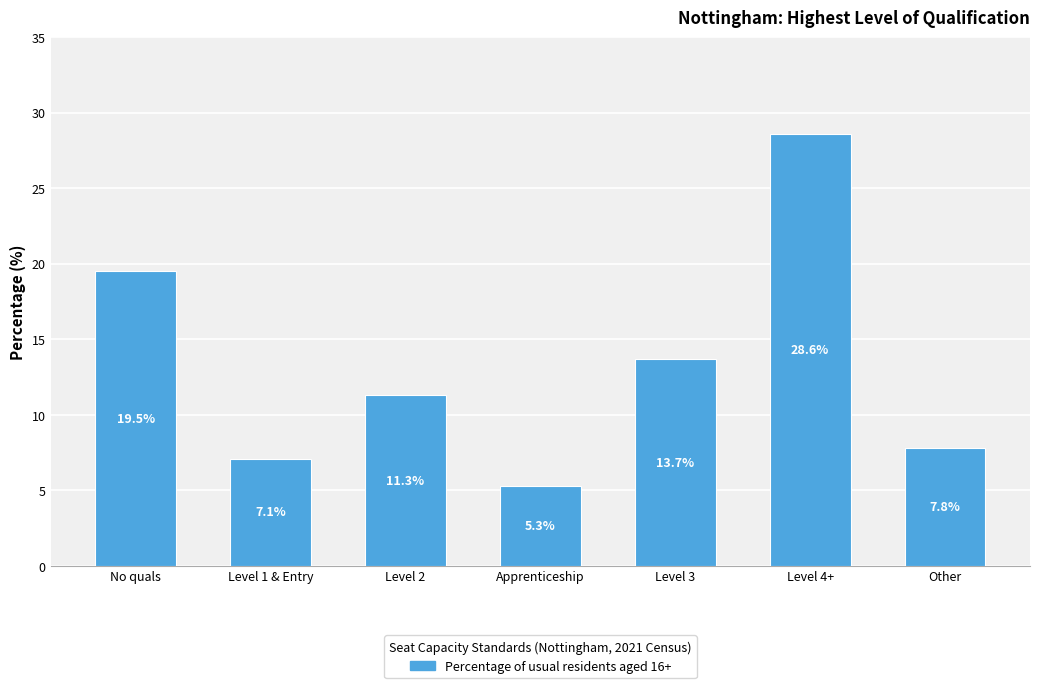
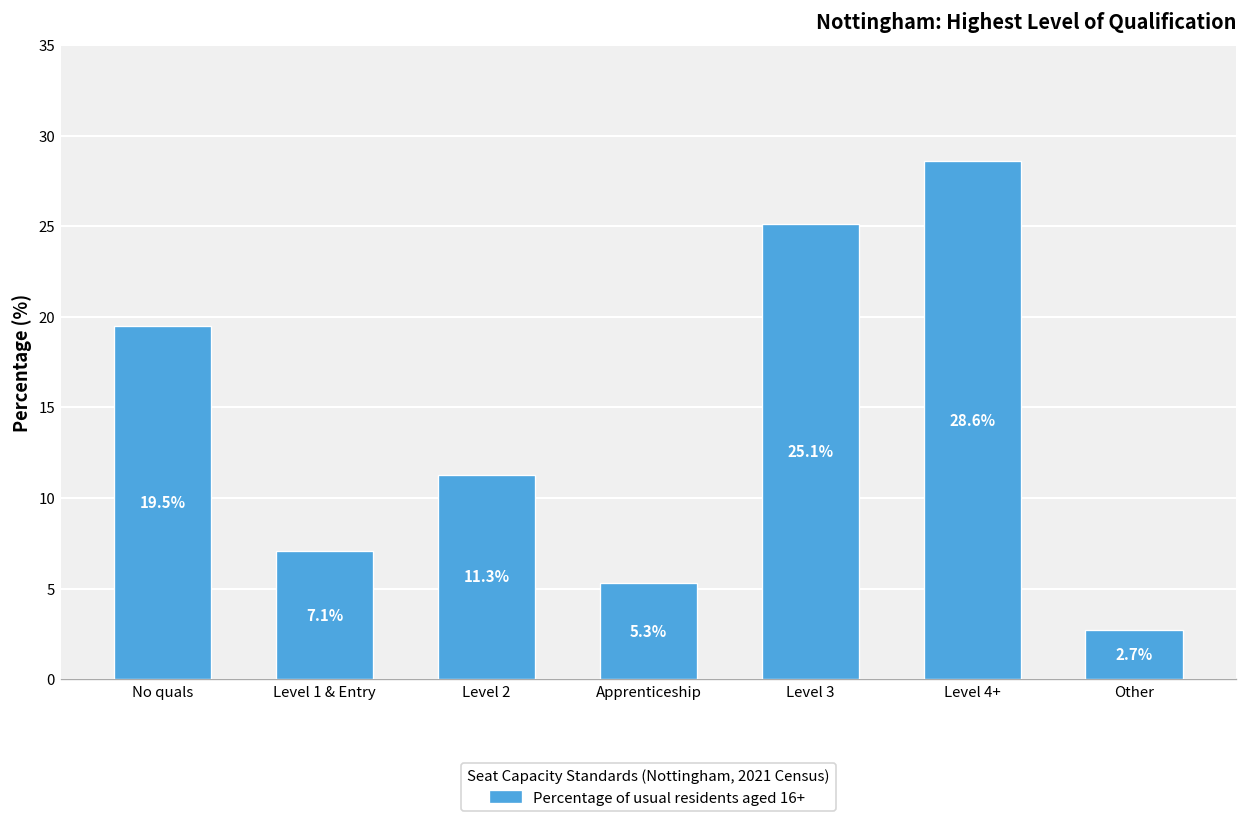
  {
    "No quals": "19.5%",
    "Level 1 & Entry": "7.1%",
    "Level 2": "11.3%",
    "Apprenticeship": "5.3%",
-   "Level 3": "13.7%",
+   "Level 3": "25.1%",
    "Level 4+": "28.6%",
-   "Other": "7.8%"
+   "Other": "2.7%"
  }
